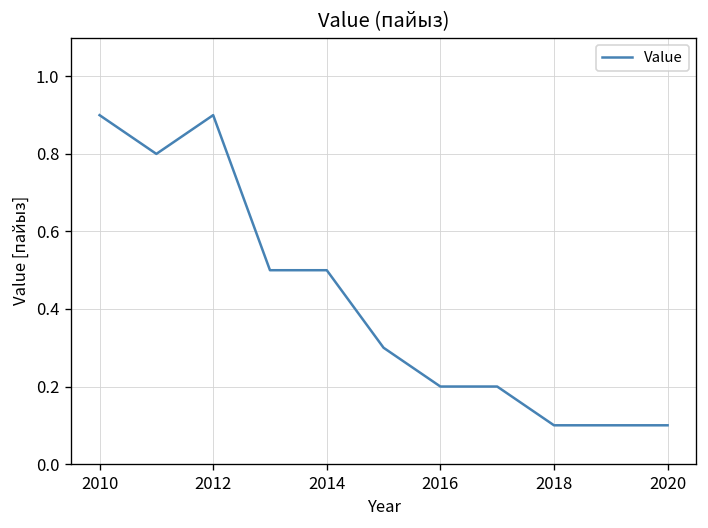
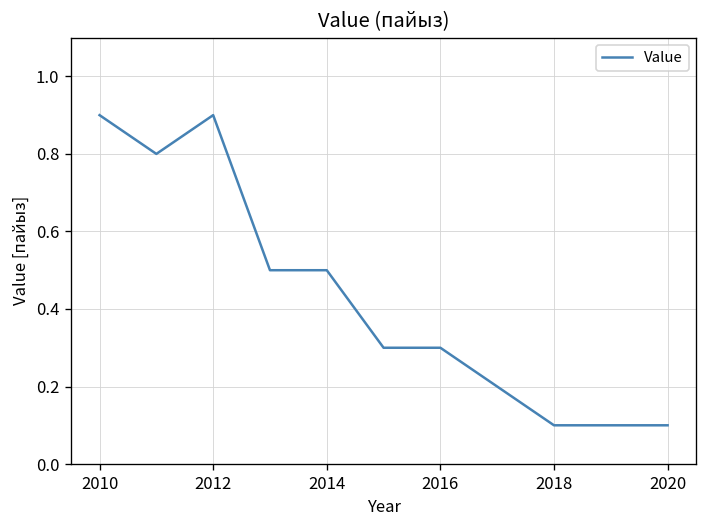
  {
    "2010": 0.9,
    "2012": 0.9,
    "2014": 0.5,
-   "2016": 0.2,
+   "2016": 0.3,
    "2018": 0.1,
    "2020": 0.1
  }
